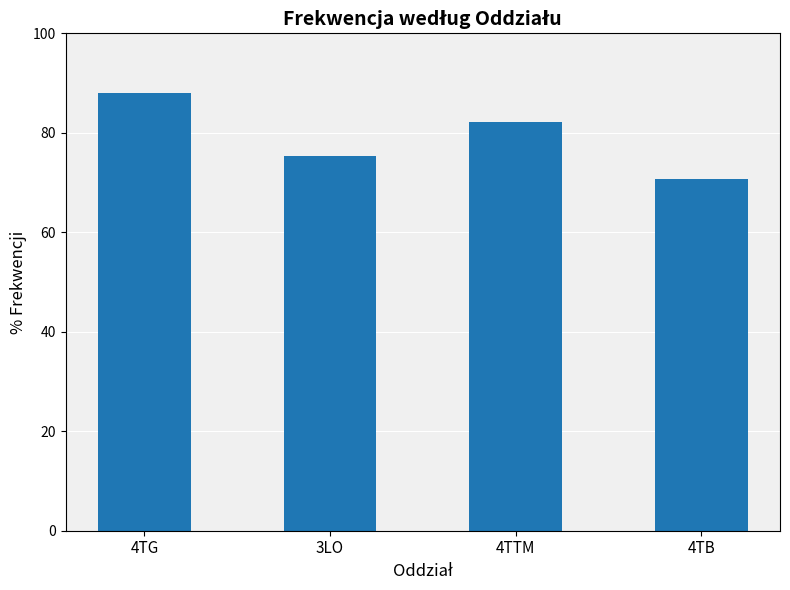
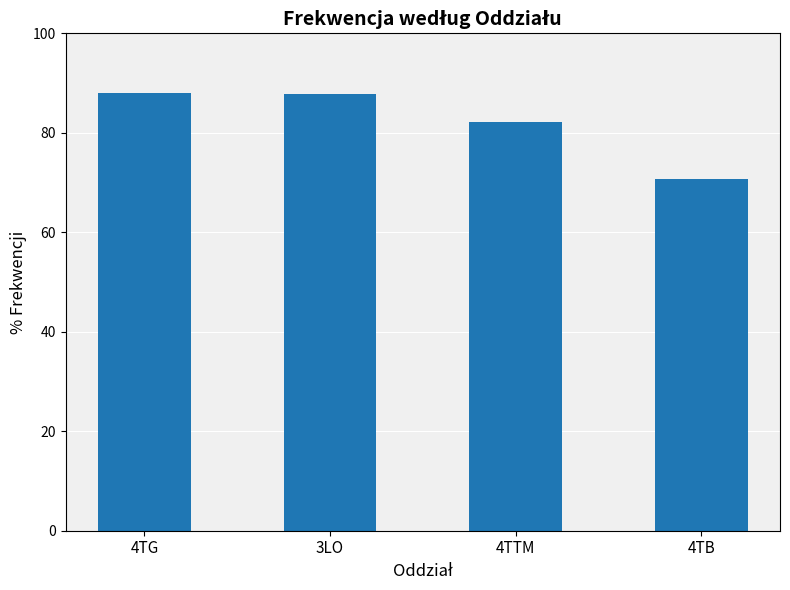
  {
    "4TG": 88,
-   "3LO": 75,
+   "3LO": 88,
    "4TTM": 82,
    "4TB": 71
  }
